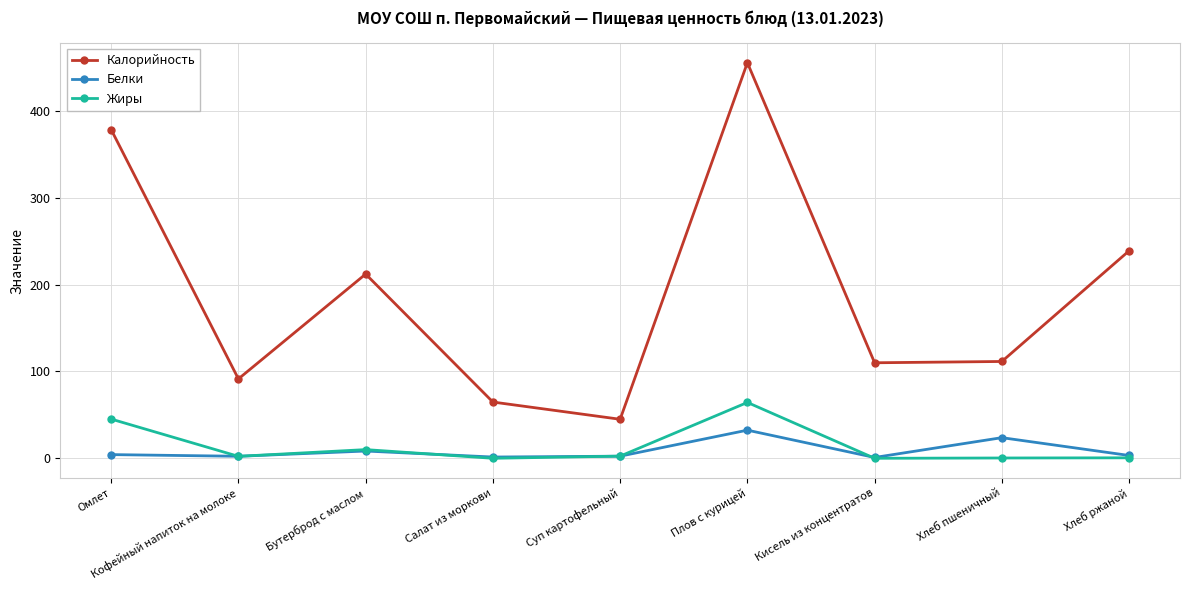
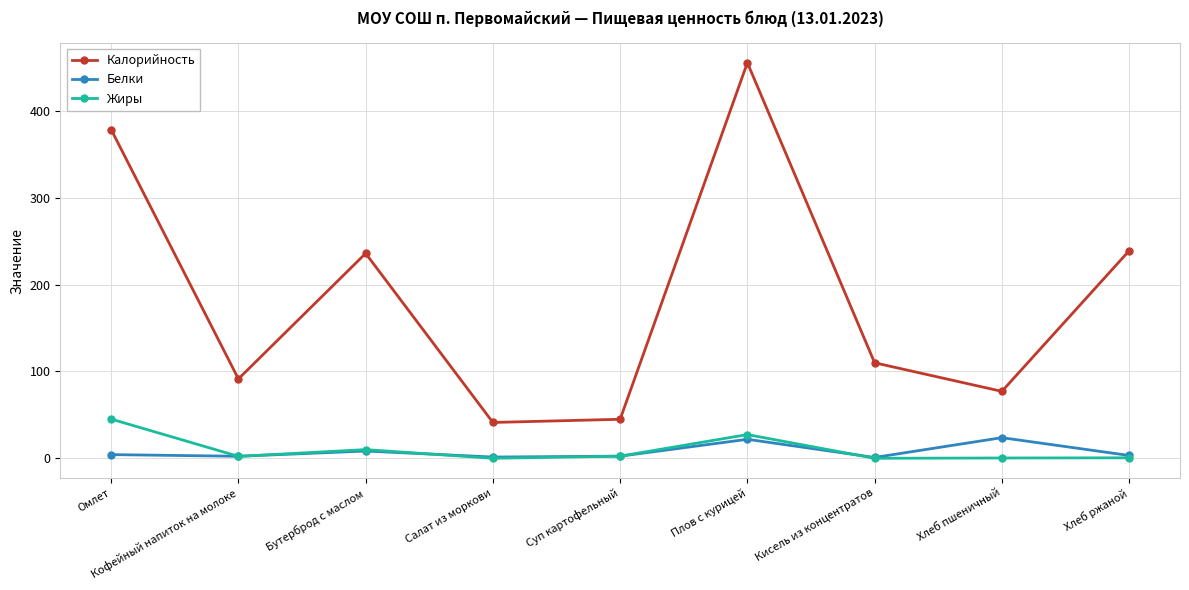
  {
    "Калорийность": {
      "Омлет": 380,
      "Кофейный напиток на молоке": 90,
-     "Бутерброд с маслом": 210,
-     "Салат из моркови": 60,
+     "Бутерброд с маслом": 240,
+     "Салат из моркови": 40,
      "Суп картофельный": 40,
      "Плов с курицей": 460,
      "Кисель из концентратов": 110,
-     "Хлеб пшеничный": 110,
+     "Хлеб пшеничный": 80,
      "Хлеб ржаной": 240
    },
    "Белки": {
      "Омлет": 0,
-     "Плов с курицей": 30,
+     "Плов с курицей": 20,
      "Хлеб пшеничный": 20
    },
    "Жиры": {
      "Омлет": 50,
-     "Плов с курицей": 60,
+     "Плов с курицей": 30,
      "Хлеб пшеничный": 0
    }
  }
